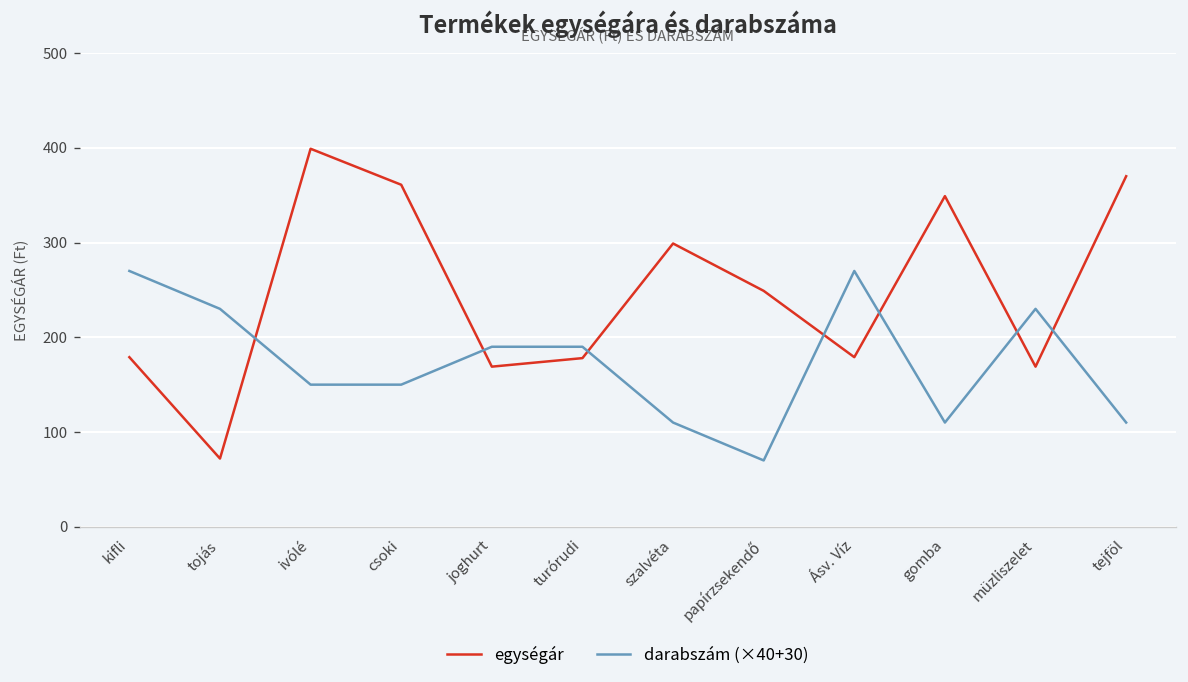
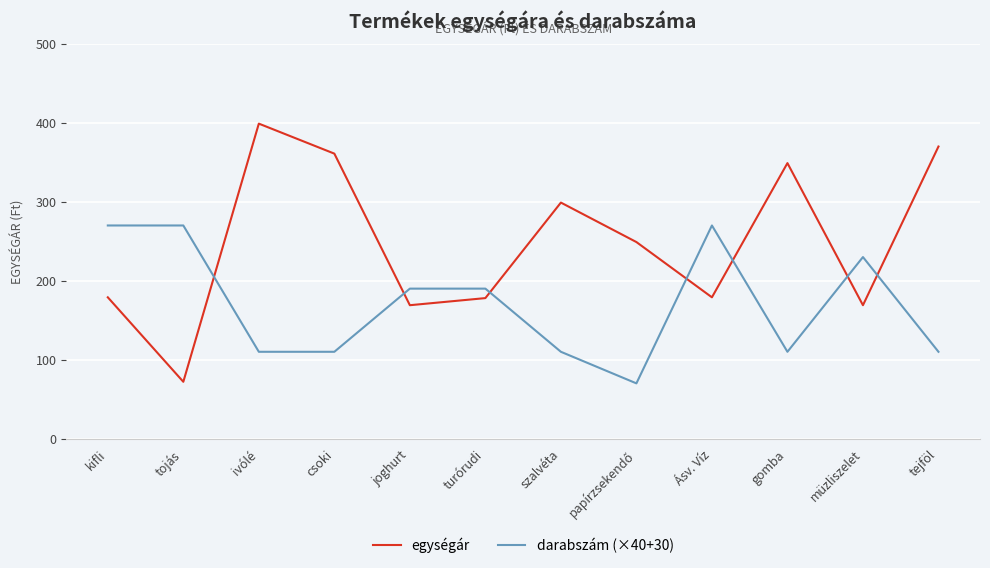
  {
    "egységár": {
      "kifli": 180,
      "tojás": 70,
      "ivólé": 400,
      "csoki": 360,
      "joghurt": 170,
      "turórudi": 180,
      "szalvéta": 300,
      "papírzsekendő": 250,
      "Ásv. Víz": 180,
      "gomba": 350,
      "müzliszelet": 170,
      "tejföl": 370
    },
    "darabszám (×40+30)": {
      "kifli": 270,
-     "tojás": 230,
-     "ivólé": 150,
-     "csoki": 150,
+     "tojás": 270,
+     "ivólé": 110,
+     "csoki": 110,
      "joghurt": 190,
      "turórudi": 190,
      "szalvéta": 110,
      "papírzsekendő": 70,
      "Ásv. Víz": 270,
      "gomba": 110,
      "müzliszelet": 230,
      "tejföl": 110
    }
  }
